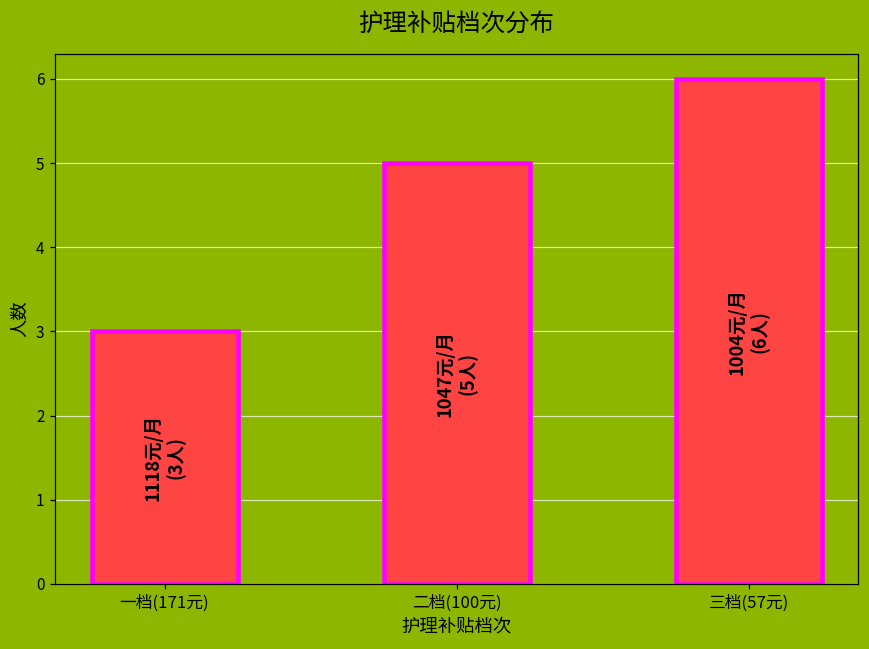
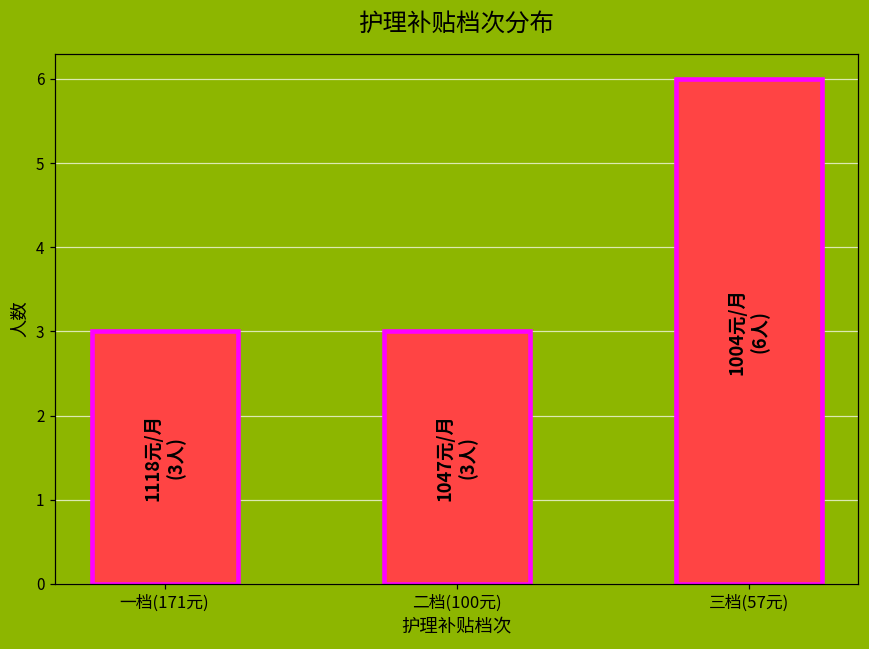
  {
    "一档(171元)": "(3人)",
-   "二档(100元)": "(5人)",
+   "二档(100元)": "(3人)",
    "三档(57元)": "(6人)"
  }
